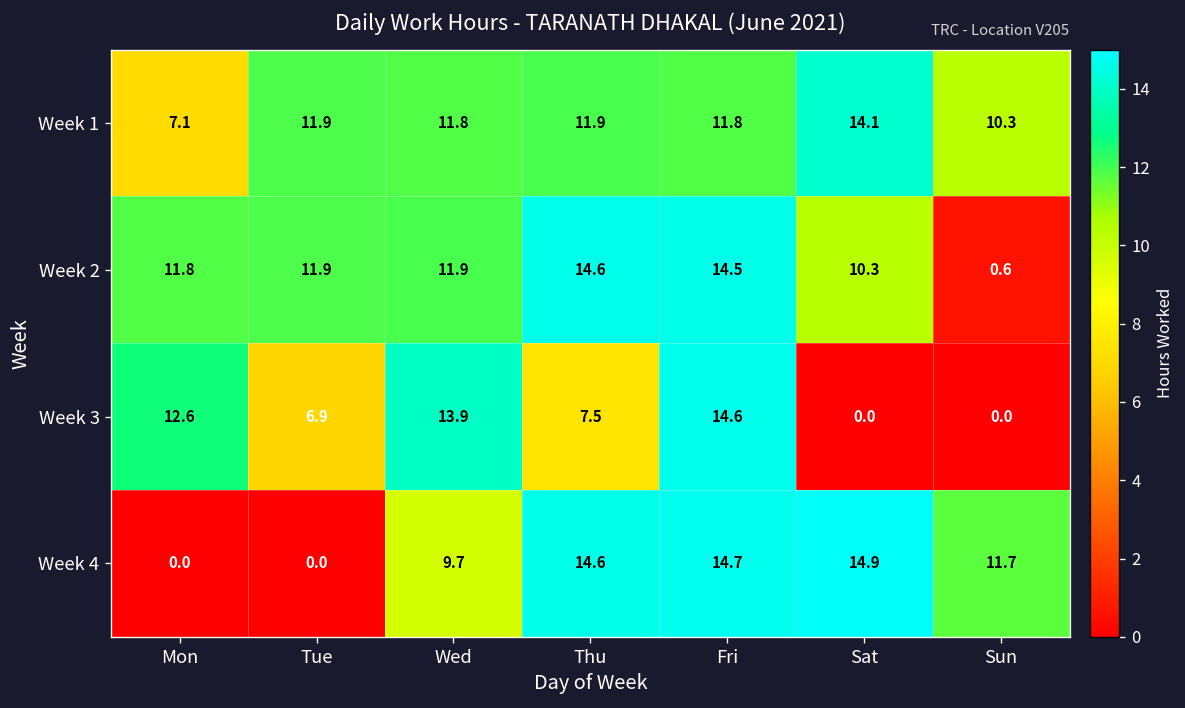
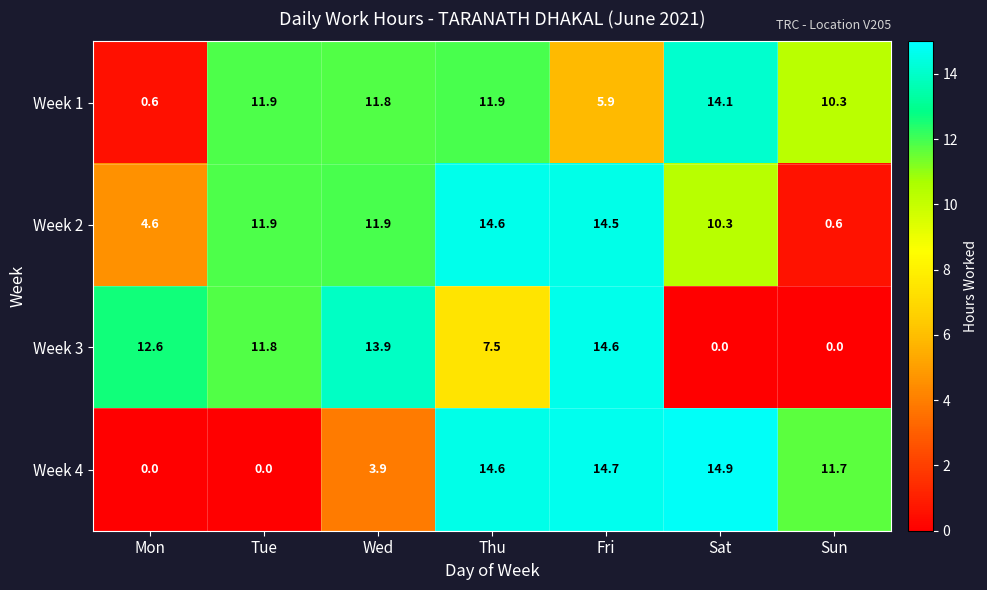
  {
    "Week 1": {
-     "Mon": 7.1,
+     "Mon": 0.6,
      "Tue": 11.9,
      "Wed": 11.8,
      "Thu": 11.9,
-     "Fri": 11.8,
+     "Fri": 5.9,
      "Sat": 14.1,
      "Sun": 10.3
    },
    "Week 2": {
-     "Mon": 11.8,
+     "Mon": 4.6,
      "Tue": 11.9,
      "Wed": 11.9,
      "Thu": 14.6,
      "Fri": 14.5,
      "Sat": 10.3,
      "Sun": 0.6
    },
    "Week 3": {
      "Mon": 12.6,
-     "Tue": 6.9,
+     "Tue": 11.8,
      "Wed": 13.9,
      "Thu": 7.5,
      "Fri": 14.6,
      "Sat": 0.0,
      "Sun": 0.0
    },
    "Week 4": {
      "Mon": 0.0,
      "Tue": 0.0,
-     "Wed": 9.7,
+     "Wed": 3.9,
      "Thu": 14.6,
      "Fri": 14.7,
      "Sat": 14.9,
      "Sun": 11.7
    }
  }
